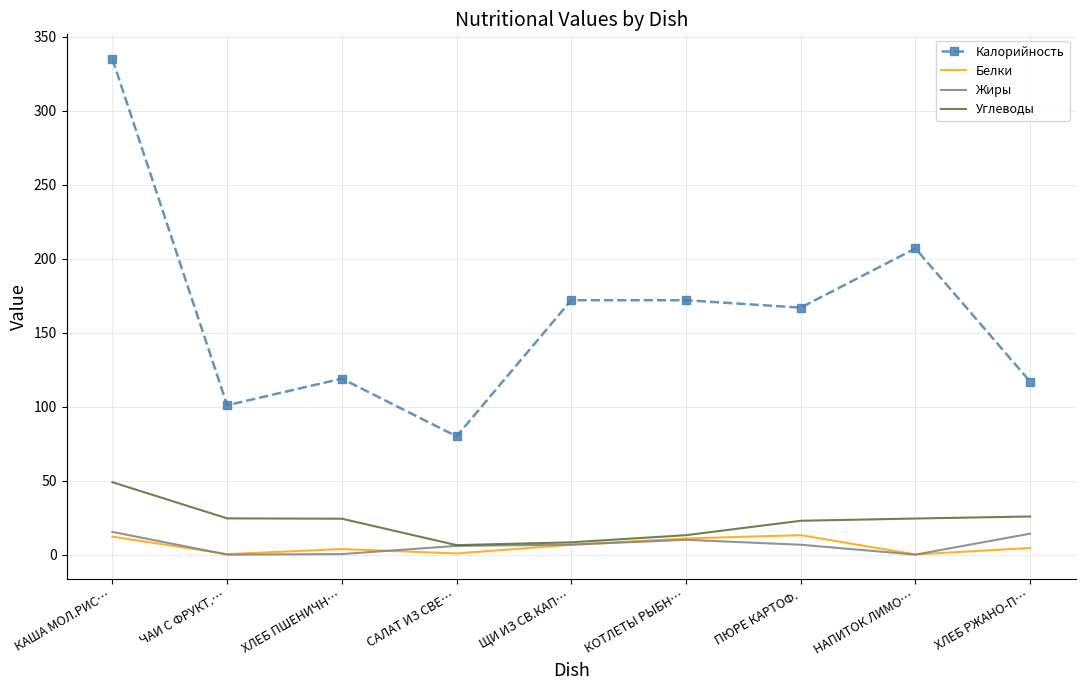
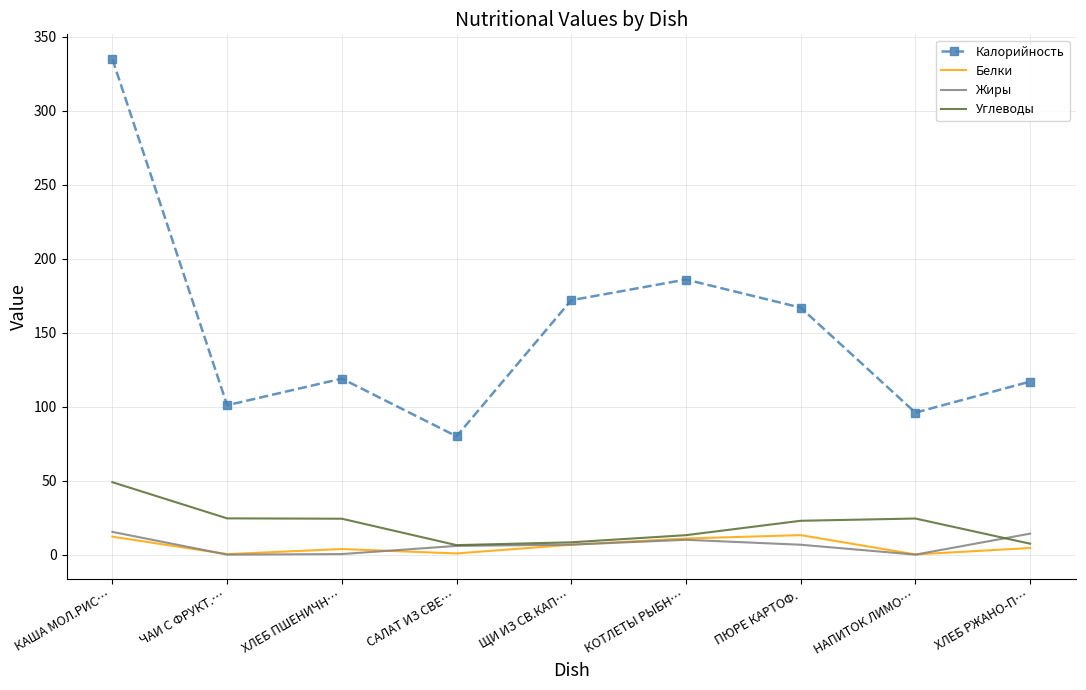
  {
    "Калорийность": {
      "КАША МОЛ.РИС…": 335,
      "ЧАИ С ФРУКТ.…": 101,
      "ХЛЕБ ПШЕНИЧН…": 119,
      "САЛАТ ИЗ СВЕ…": 80,
      "ЩИ ИЗ СВ.КАП…": 172,
-     "КОТЛЕТЫ РЫБН…": 172,
+     "КОТЛЕТЫ РЫБН…": 186,
      "ПЮРЕ КАРТОФ.": 167,
-     "НАПИТОК ЛИМО…": 207,
+     "НАПИТОК ЛИМО…": 96,
      "ХЛЕБ РЖАНО-П…": 117
    },
    "Белки": {
      "КАША МОЛ.РИС…": 12,
      "ХЛЕБ ПШЕНИЧН…": 4,
      "САЛАТ ИЗ СВЕ…": 1,
      "ПЮРЕ КАРТОФ.": 13,
      "ХЛЕБ РЖАНО-П…": 5
    },
    "Жиры": {
      "КАША МОЛ.РИС…": 15,
      "ХЛЕБ ПШЕНИЧН…": 0,
      "ПЮРЕ КАРТОФ.": 7,
      "ХЛЕБ РЖАНО-П…": 14
    },
    "Углеводы": {
      "КАША МОЛ.РИС…": 49,
      "ЧАИ С ФРУКТ.…": 25,
      "ХЛЕБ ПШЕНИЧН…": 24,
      "КОТЛЕТЫ РЫБН…": 13,
      "ПЮРЕ КАРТОФ.": 23,
      "НАПИТОК ЛИМО…": 24,
-     "ХЛЕБ РЖАНО-П…": 26
+     "ХЛЕБ РЖАНО-П…": 7
    }
  }
